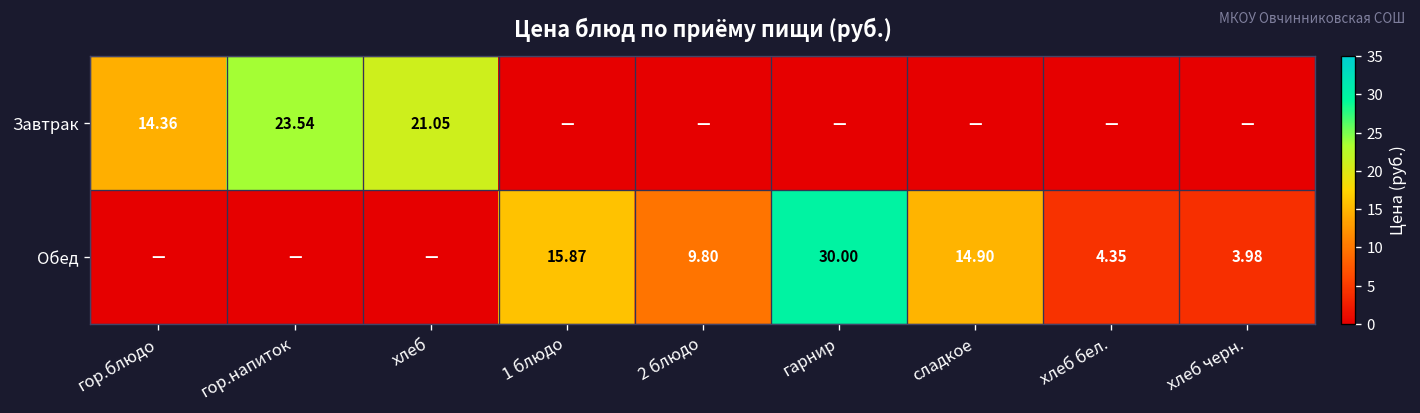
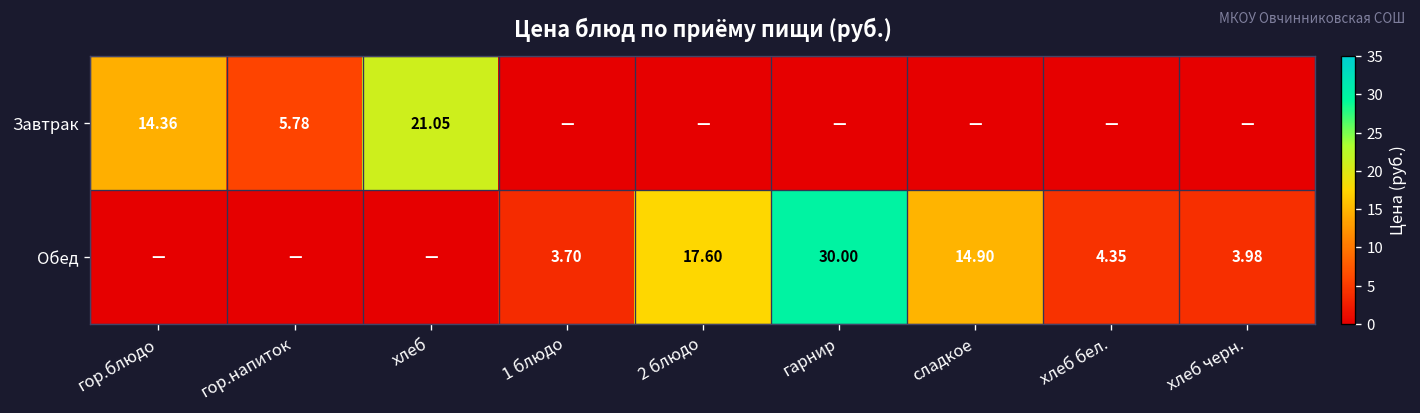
  {
    "Завтрак": {
      "гор.блюдо": 14.36,
-     "гор.напиток": 23.54,
+     "гор.напиток": 5.78,
      "хлеб": 21.05
    },
    "Обед": {
-     "1 блюдо": 15.87,
-     "2 блюдо": 9.80,
+     "1 блюдо": 3.70,
+     "2 блюдо": 17.60,
      "гарнир": 30.00,
      "сладкое": 14.90,
      "хлеб бел.": 4.35,
      "хлеб черн.": 3.98
    }
  }
